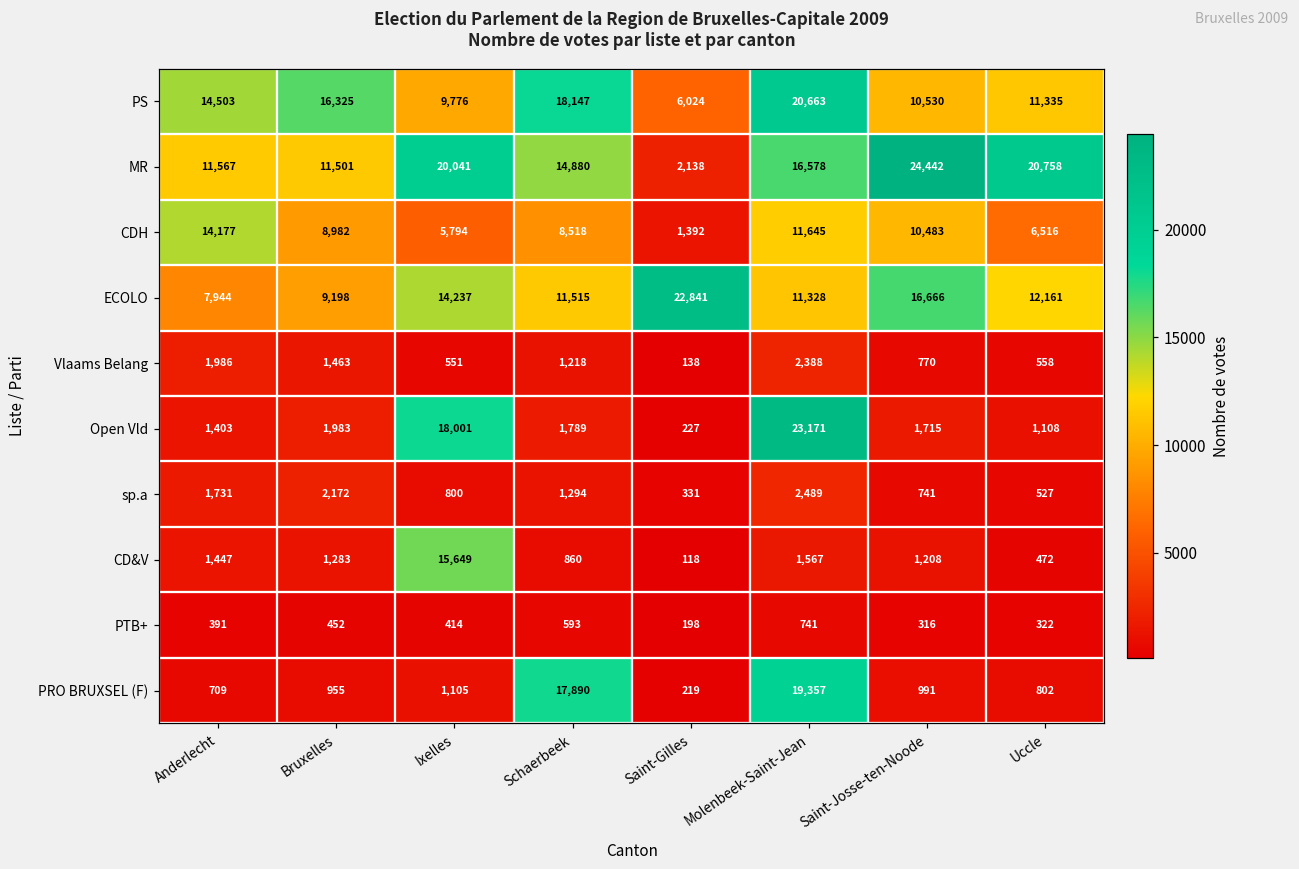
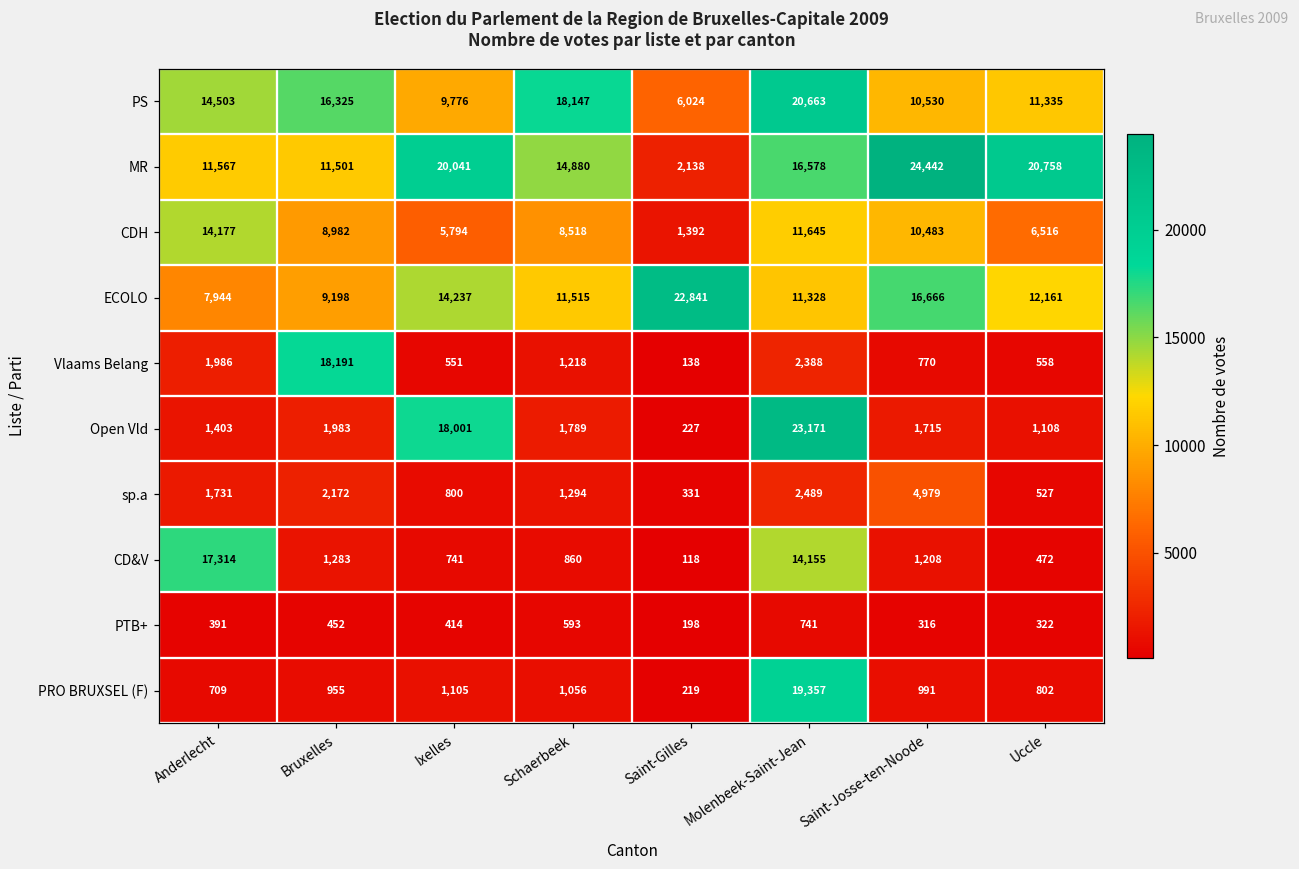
  {
    "PS": {
      "Anderlecht": "14,503",
      "Bruxelles": "16,325",
      "Ixelles": "9,776",
      "Schaerbeek": "18,147",
      "Saint-Gilles": "6,024",
      "Molenbeek-Saint-Jean": "20,663",
      "Saint-Josse-ten-Noode": "10,530",
      "Uccle": "11,335"
    },
    "MR": {
      "Anderlecht": "11,567",
      "Bruxelles": "11,501",
      "Ixelles": "20,041",
      "Schaerbeek": "14,880",
      "Saint-Gilles": "2,138",
      "Molenbeek-Saint-Jean": "16,578",
      "Saint-Josse-ten-Noode": "24,442",
      "Uccle": "20,758"
    },
    "CDH": {
      "Anderlecht": "14,177",
      "Bruxelles": "8,982",
      "Ixelles": "5,794",
      "Schaerbeek": "8,518",
      "Saint-Gilles": "1,392",
      "Molenbeek-Saint-Jean": "11,645",
      "Saint-Josse-ten-Noode": "10,483",
      "Uccle": "6,516"
    },
    "ECOLO": {
      "Anderlecht": "7,944",
      "Bruxelles": "9,198",
      "Ixelles": "14,237",
      "Schaerbeek": "11,515",
      "Saint-Gilles": "22,841",
      "Molenbeek-Saint-Jean": "11,328",
      "Saint-Josse-ten-Noode": "16,666",
      "Uccle": "12,161"
    },
    "Vlaams Belang": {
      "Anderlecht": "1,986",
-     "Bruxelles": "1,463",
+     "Bruxelles": "18,191",
      "Ixelles": "551",
      "Schaerbeek": "1,218",
      "Saint-Gilles": "138",
      "Molenbeek-Saint-Jean": "2,388",
      "Saint-Josse-ten-Noode": "770",
      "Uccle": "558"
    },
    "Open Vld": {
      "Anderlecht": "1,403",
      "Bruxelles": "1,983",
      "Ixelles": "18,001",
      "Schaerbeek": "1,789",
      "Saint-Gilles": "227",
      "Molenbeek-Saint-Jean": "23,171",
      "Saint-Josse-ten-Noode": "1,715",
      "Uccle": "1,108"
    },
    "sp.a": {
      "Anderlecht": "1,731",
      "Bruxelles": "2,172",
      "Ixelles": "800",
      "Schaerbeek": "1,294",
      "Saint-Gilles": "331",
      "Molenbeek-Saint-Jean": "2,489",
-     "Saint-Josse-ten-Noode": "741",
+     "Saint-Josse-ten-Noode": "4,979",
      "Uccle": "527"
    },
    "CD&V": {
-     "Anderlecht": "1,447",
+     "Anderlecht": "17,314",
      "Bruxelles": "1,283",
-     "Ixelles": "15,649",
+     "Ixelles": "741",
      "Schaerbeek": "860",
      "Saint-Gilles": "118",
-     "Molenbeek-Saint-Jean": "1,567",
+     "Molenbeek-Saint-Jean": "14,155",
      "Saint-Josse-ten-Noode": "1,208",
      "Uccle": "472"
    },
    "PTB+": {
      "Anderlecht": "391",
      "Bruxelles": "452",
      "Ixelles": "414",
      "Schaerbeek": "593",
      "Saint-Gilles": "198",
      "Molenbeek-Saint-Jean": "741",
      "Saint-Josse-ten-Noode": "316",
      "Uccle": "322"
    },
    "PRO BRUXSEL (F)": {
      "Anderlecht": "709",
      "Bruxelles": "955",
      "Ixelles": "1,105",
-     "Schaerbeek": "17,890",
+     "Schaerbeek": "1,056",
      "Saint-Gilles": "219",
      "Molenbeek-Saint-Jean": "19,357",
      "Saint-Josse-ten-Noode": "991",
      "Uccle": "802"
    }
  }
